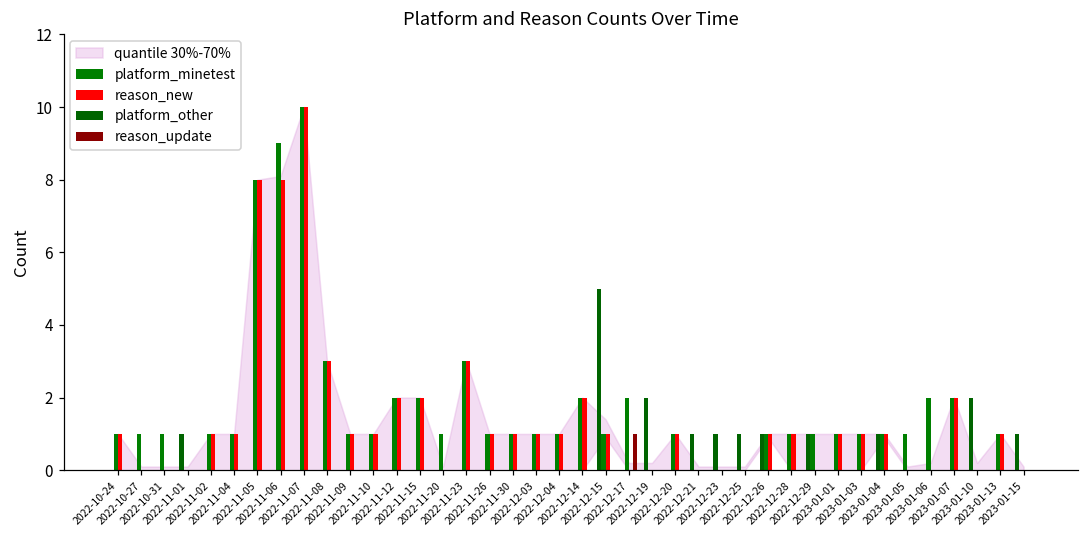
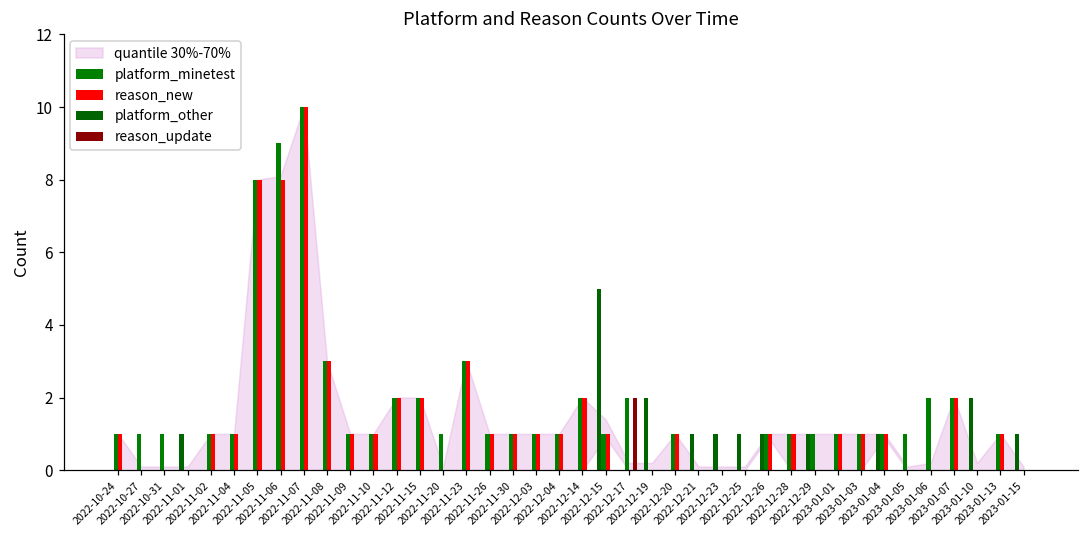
  {
    "quantile 30%-70%": {
      "2022-10-24": 1,
      "2022-10-27": 0.1,
      "2022-10-31": 0.1,
      "2022-11-01": 0.1,
      "2022-11-02": 1,
      "2022-11-04": 1,
      "2022-11-05": 8,
      "2022-11-06": 8.1,
      "2022-11-07": 10,
      "2022-11-08": 3,
      "2022-11-09": 1,
      "2022-11-10": 1,
      "2022-11-12": 2,
      "2022-11-15": 2,
      "2022-11-20": 0.1,
      "2022-11-23": 3,
      "2022-11-26": 1,
      "2022-11-30": 1,
      "2022-12-03": 1,
      "2022-12-04": 1,
      "2022-12-14": 2,
      "2022-12-17": 0.2,
      "2022-12-19": 0.2,
      "2022-12-20": 1,
      "2022-12-21": 0.1,
      "2022-12-23": 0.1,
      "2022-12-25": 0.1,
      "2022-12-28": 1,
      "2022-12-29": 1,
      "2023-01-01": 1,
      "2023-01-03": 1,
      "2023-01-05": 0.1,
      "2023-01-06": 0.2,
      "2023-01-07": 2,
      "2023-01-10": 0.2,
      "2023-01-13": 1,
      "2023-01-15": 0.1
    },
    "reason_new": {
      "2022-10-24": 1,
      "2022-10-27": 0,
      "2022-10-31": 0,
      "2022-11-01": 0,
      "2022-11-02": 1,
      "2022-11-04": 1,
      "2022-11-05": 8,
      "2022-11-06": 8,
      "2022-11-07": 10,
      "2022-11-08": 3,
      "2022-11-09": 1,
      "2022-11-10": 1,
      "2022-11-12": 2,
      "2022-11-15": 2,
      "2022-11-20": 0,
      "2022-11-23": 3,
      "2022-11-26": 1,
      "2022-11-30": 1,
      "2022-12-03": 1,
      "2022-12-04": 1,
      "2022-12-14": 2,
      "2022-12-15": 1,
      "2022-12-17": 0,
      "2022-12-19": 0,
      "2022-12-20": 1,
      "2022-12-21": 0,
      "2022-12-23": 0,
      "2022-12-25": 0,
      "2022-12-26": 1,
      "2022-12-28": 1,
      "2022-12-29": 0,
      "2023-01-01": 1,
      "2023-01-03": 1,
      "2023-01-04": 1,
      "2023-01-05": 0,
      "2023-01-06": 0,
      "2023-01-07": 2,
      "2023-01-10": 0,
      "2023-01-13": 1,
      "2023-01-15": 0
    },
    "reason_update": {
      "2022-10-24": 0,
      "2022-10-27": 0,
      "2022-10-31": 0,
      "2022-11-01": 0,
      "2022-11-02": 0,
      "2022-11-04": 0,
      "2022-11-05": 0,
      "2022-11-06": 0,
      "2022-11-07": 0,
      "2022-11-08": 0,
      "2022-11-09": 0,
      "2022-11-10": 0,
      "2022-11-12": 0,
      "2022-11-15": 0,
      "2022-11-20": 0,
      "2022-11-23": 0,
      "2022-11-26": 0,
      "2022-11-30": 0,
      "2022-12-03": 0,
      "2022-12-04": 0,
      "2022-12-14": 0,
      "2022-12-15": 0,
-     "2022-12-17": 1,
+     "2022-12-17": 2,
      "2022-12-19": 0,
      "2022-12-20": 0,
      "2022-12-21": 0,
      "2022-12-23": 0,
      "2022-12-25": 0,
      "2022-12-26": 0,
      "2022-12-28": 0,
      "2022-12-29": 0,
      "2023-01-01": 0,
      "2023-01-03": 0,
      "2023-01-04": 0,
      "2023-01-05": 0,
      "2023-01-06": 0,
      "2023-01-07": 0,
      "2023-01-10": 0,
      "2023-01-13": 0,
      "2023-01-15": 0
    }
  }
